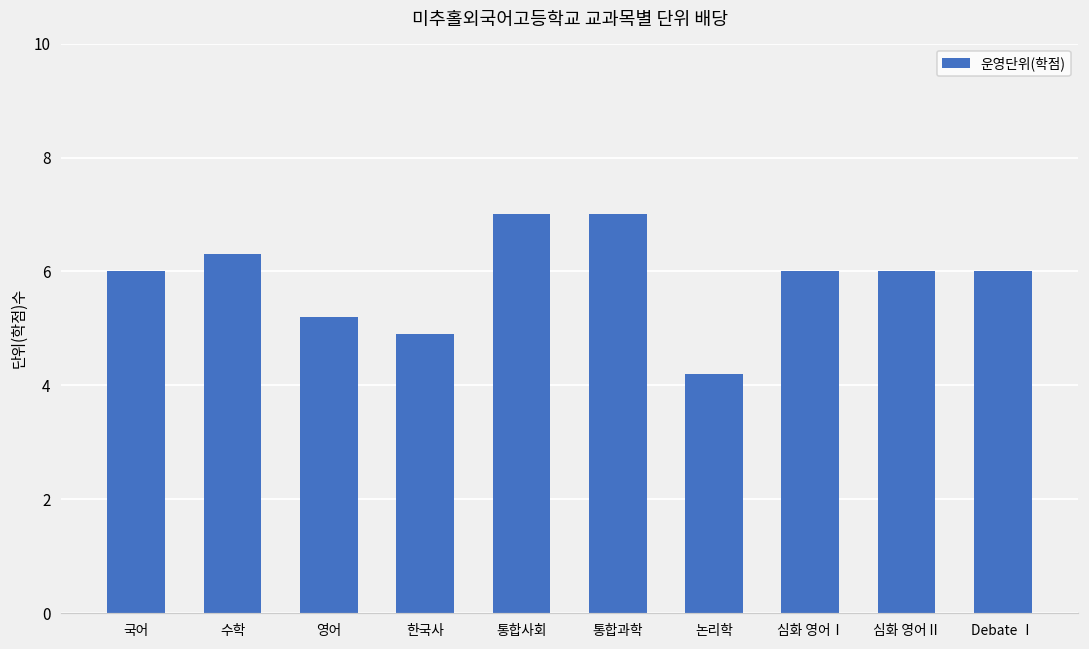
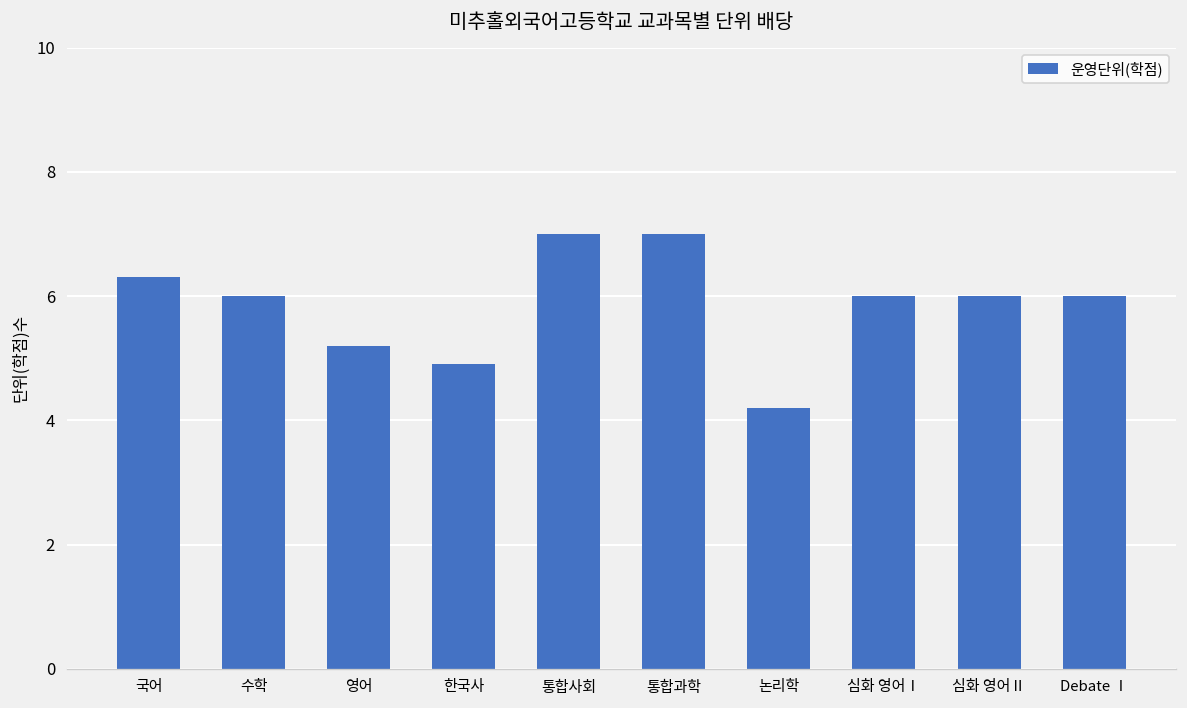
  {
-   "국어": 6.0,
-   "수학": 6.3,
+   "국어": 6.3,
+   "수학": 6.0,
    "영어": 5.2,
    "한국사": 4.9,
    "통합사회": 7.0,
    "통합과학": 7.0,
    "논리학": 4.2,
    "심화 영어Ⅰ": 6.0,
    "심화 영어Ⅱ": 6.0,
    "Debate Ⅰ": 6.0
  }
